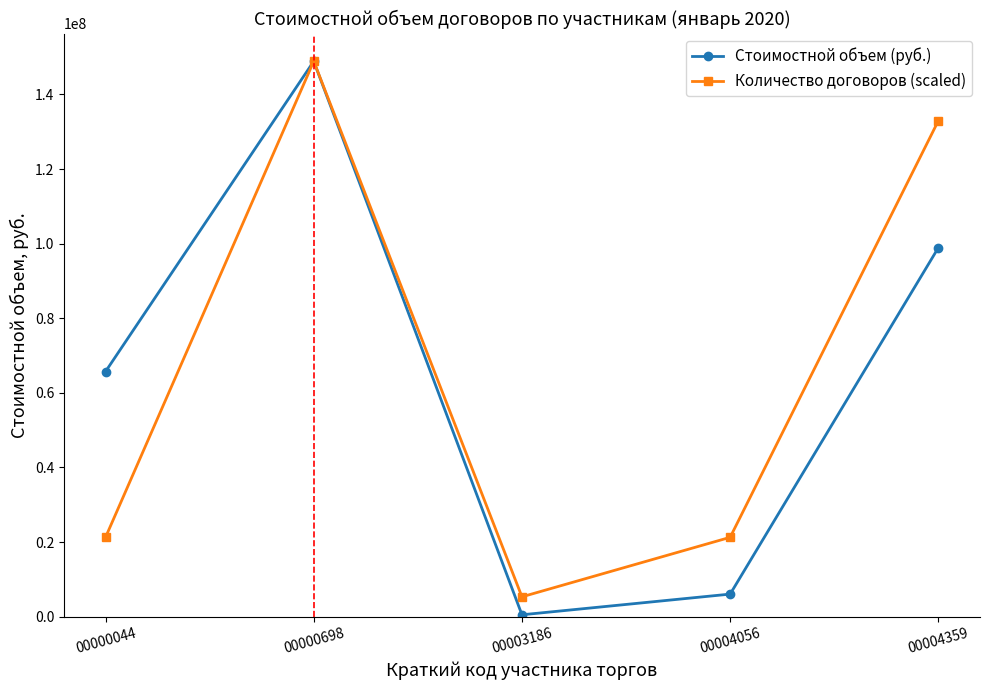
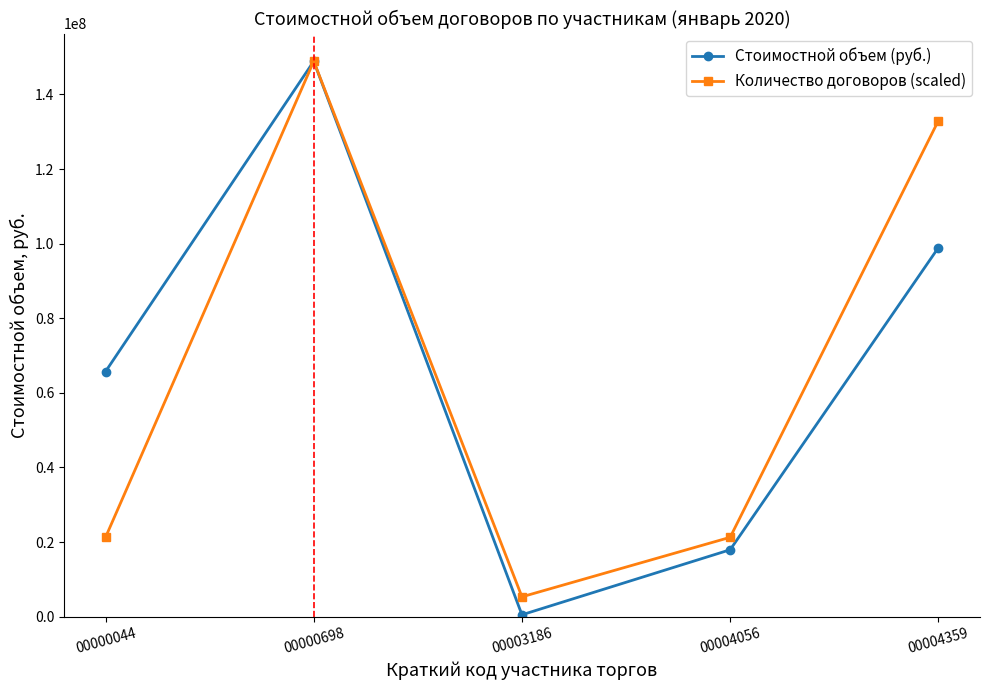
  {
    "Стоимостной объем (руб.)": {
      "00000044": 66000000,
      "00003186": 1000000,
-     "00004056": 6000000,
+     "00004056": 18000000,
      "00004359": 99000000
    },
    "Количество договоров (scaled)": {
      "00000044": 21000000,
      "00003186": 5000000,
      "00004056": 21000000,
      "00004359": 133000000
    }
  }
